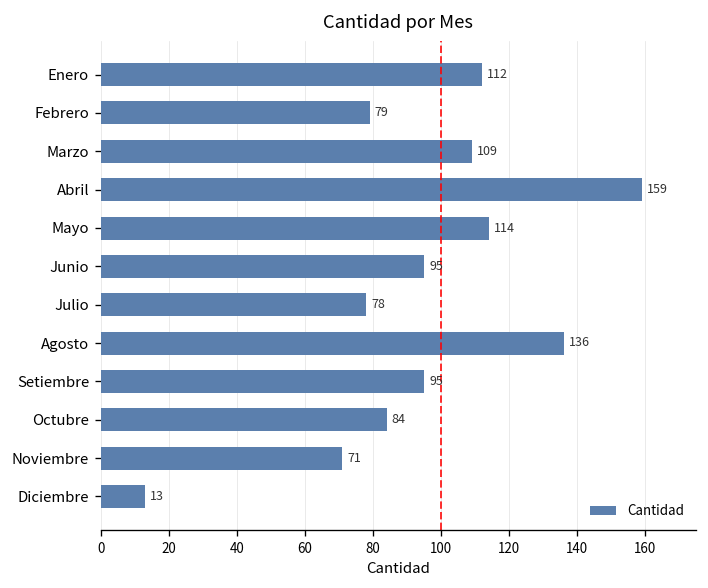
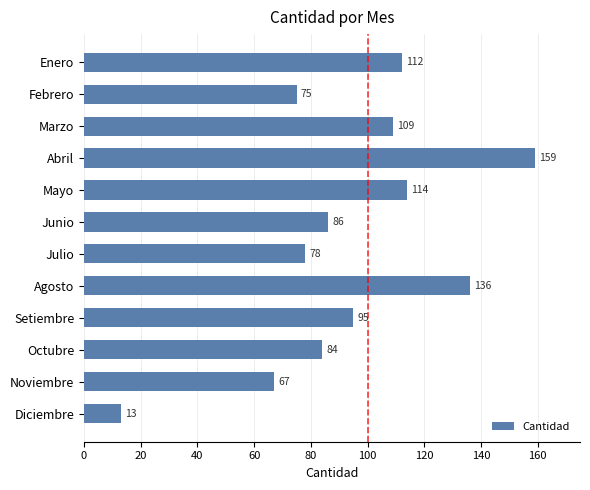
  {
    "Enero": 112,
-   "Febrero": 79,
+   "Febrero": 75,
    "Marzo": 109,
    "Abril": 159,
    "Mayo": 114,
-   "Junio": 95,
+   "Junio": 86,
    "Julio": 78,
    "Agosto": 136,
    "Setiembre": 95,
    "Octubre": 84,
-   "Noviembre": 71,
+   "Noviembre": 67,
    "Diciembre": 13
  }
